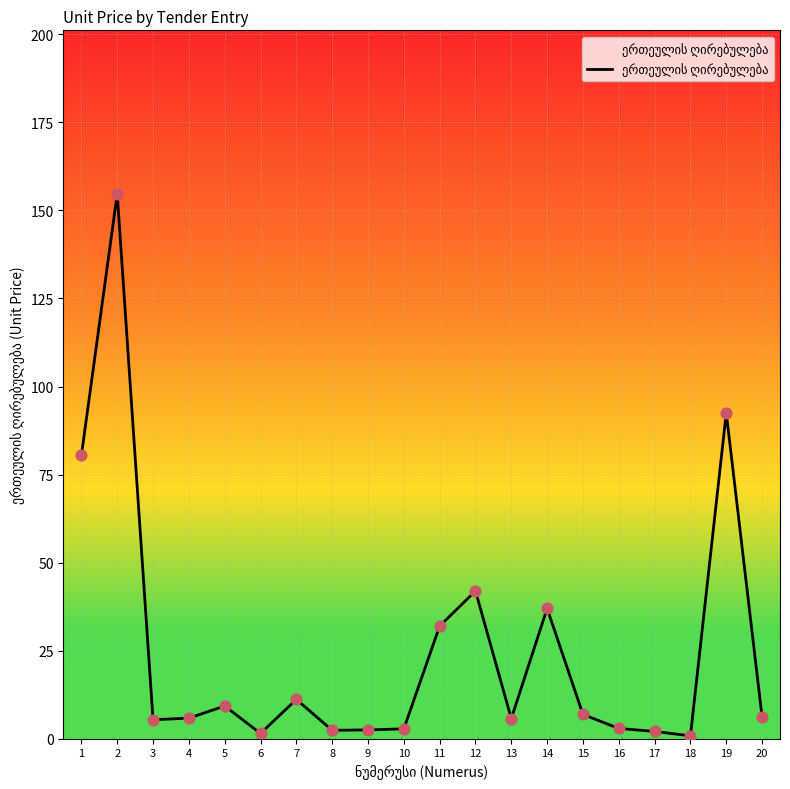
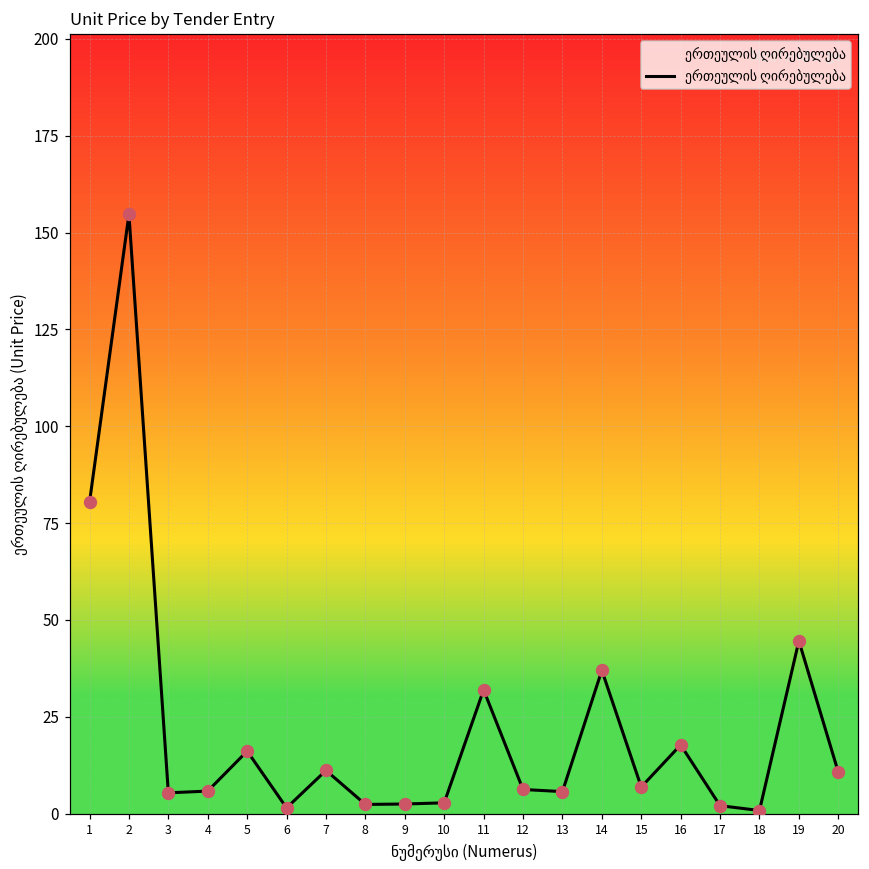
  {
    "1": 80,
    "2": 155,
    "3": 5,
    "4": 6,
-   "5": 9,
+   "5": 16,
    "6": 2,
    "7": 11,
    "8": 2,
    "9": 3,
    "10": 3,
    "11": 32,
-   "12": 42,
+   "12": 6,
    "13": 6,
    "14": 37,
    "15": 7,
-   "16": 3,
+   "16": 18,
    "17": 2,
    "18": 1,
-   "19": 93,
-   "20": 6
+   "19": 45,
+   "20": 11
  }
